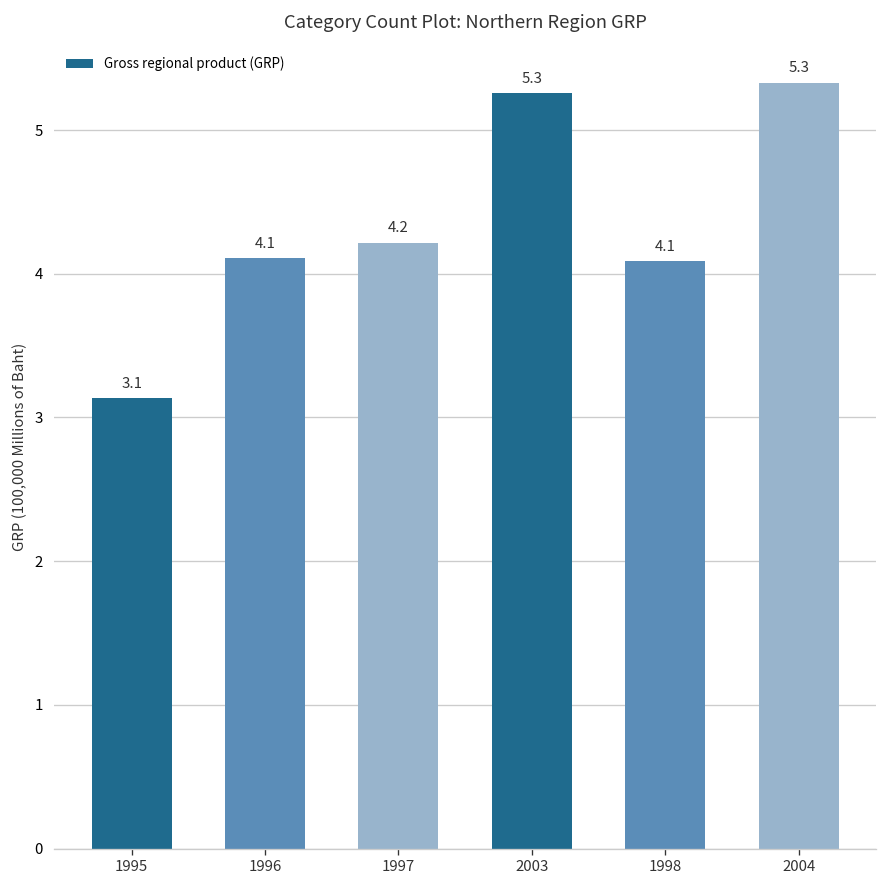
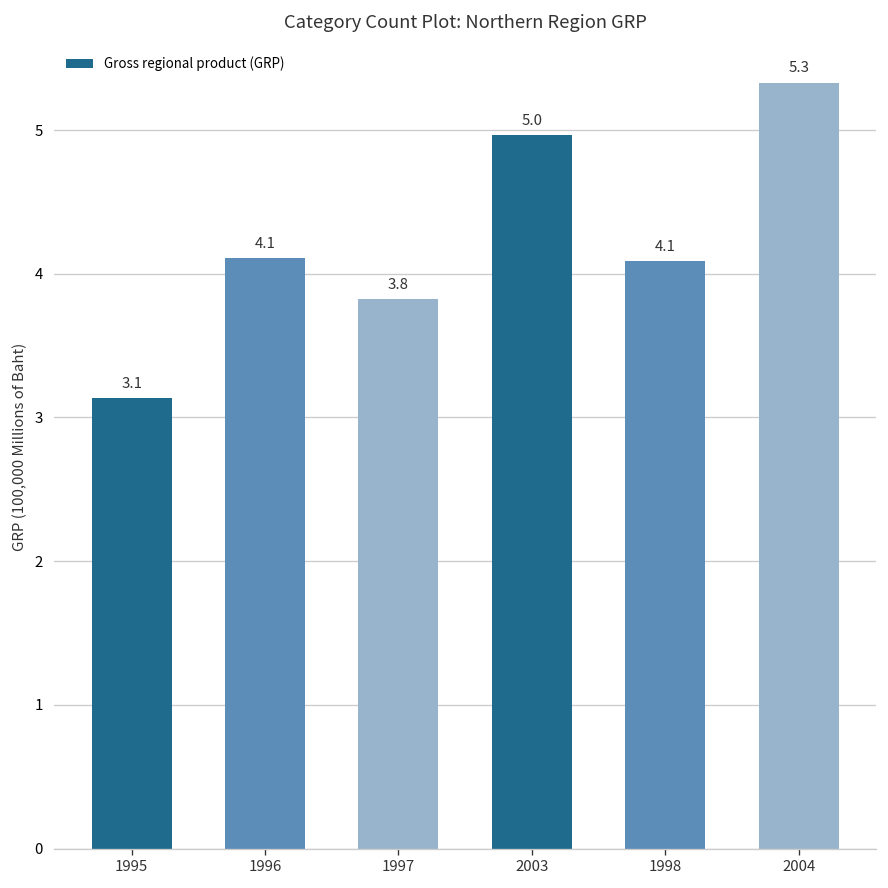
  {
    "1995": 3.1,
    "1996": 4.1,
-   "1997": 4.2,
-   "2003": 5.3,
+   "1997": 3.8,
+   "2003": 5.0,
    "1998": 4.1,
    "2004": 5.3
  }
